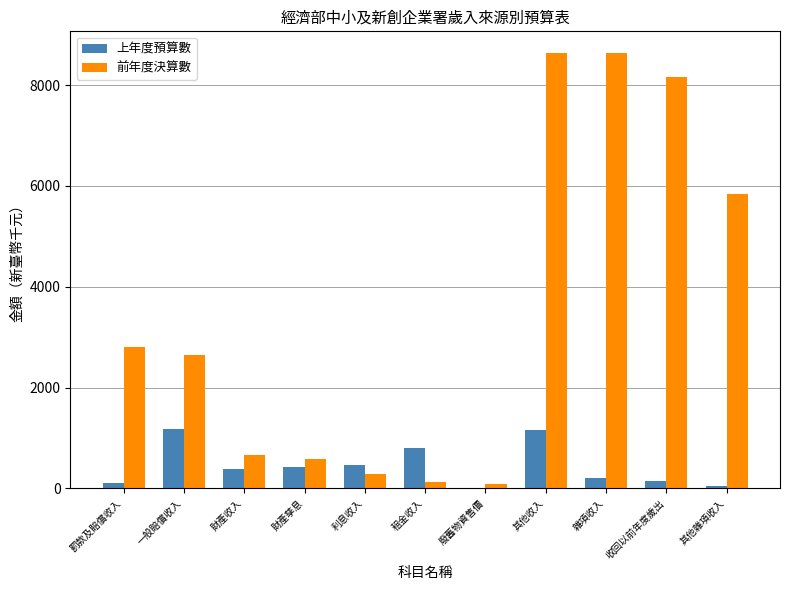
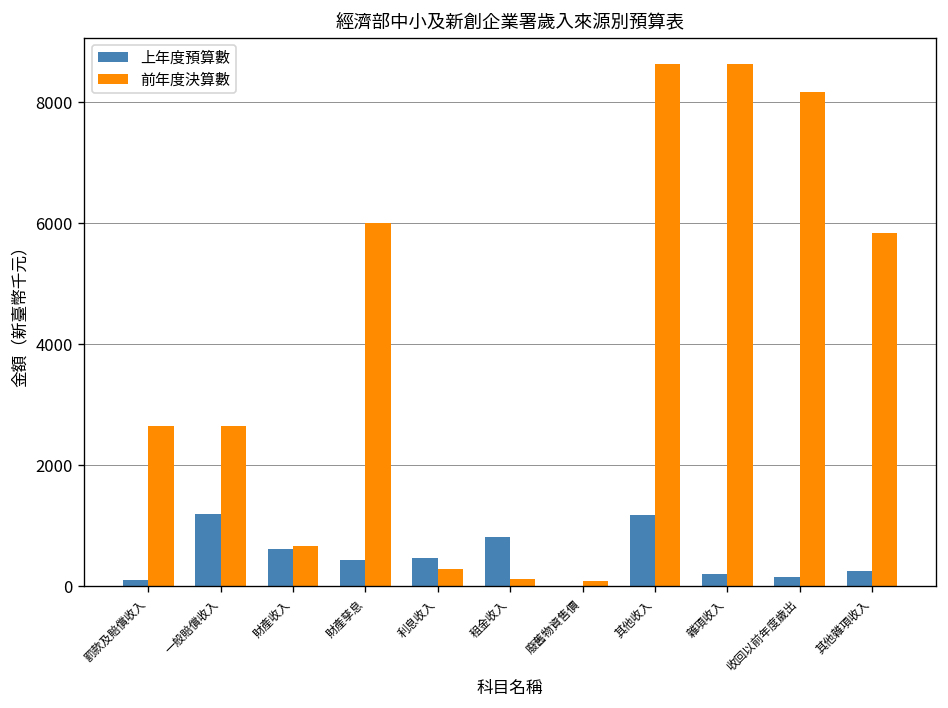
  {
    "上年度預算數": {
      "罰款及賠償收入": 100,
      "一般賠償收入": 1200,
-     "財產收入": 400,
+     "財產收入": 600,
      "財產孳息": 400,
      "利息收入": 500,
      "租金收入": 800,
      "其他收入": 1200,
      "雜項收入": 200,
      "收回以前年度歲出": 200,
-     "其他雜項收入": 100
+     "其他雜項收入": 300
    },
    "前年度決算數": {
-     "罰款及賠償收入": 2800,
+     "罰款及賠償收入": 2600,
      "一般賠償收入": 2600,
      "財產收入": 700,
-     "財產孳息": 600,
+     "財產孳息": 6000,
      "利息收入": 300,
      "租金收入": 100,
      "廢舊物資售價": 100,
      "其他收入": 8600,
      "雜項收入": 8600,
      "收回以前年度歲出": 8200,
      "其他雜項收入": 5800
    }
  }
